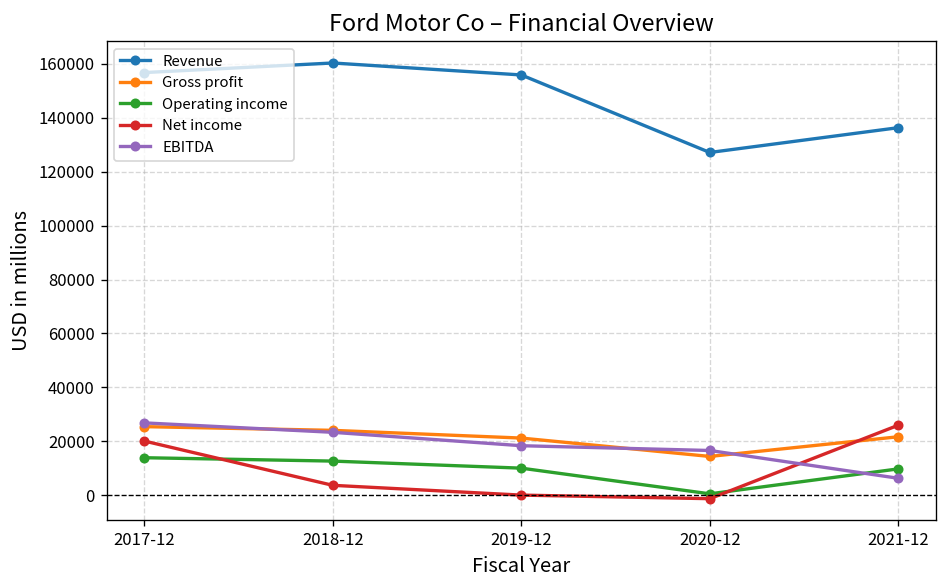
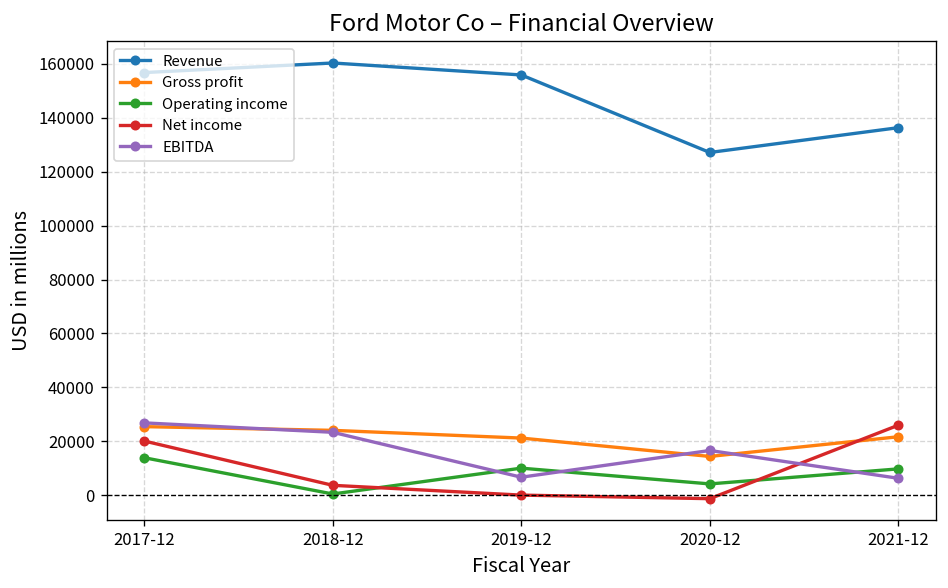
  {
    "Revenue": {
      "2018-12": 160000,
      "2019-12": 156000,
      "2020-12": 127000,
      "2021-12": 136000
    },
    "Gross profit": {
      "2017-12": 25000,
      "2019-12": 21000,
      "2020-12": 14000,
      "2021-12": 22000
    },
    "Operating income": {
      "2017-12": 14000,
-     "2018-12": 13000,
+     "2018-12": 0,
      "2019-12": 10000,
-     "2020-12": 1000,
+     "2020-12": 4000,
      "2021-12": 10000
    },
    "Net income": {
      "2017-12": 20000,
      "2018-12": 4000,
      "2019-12": 0,
      "2020-12": -1000,
      "2021-12": 26000
    },
    "EBITDA": {
      "2017-12": 27000,
-     "2019-12": 18000,
+     "2019-12": 7000,
      "2020-12": 17000,
      "2021-12": 6000
    }
  }
